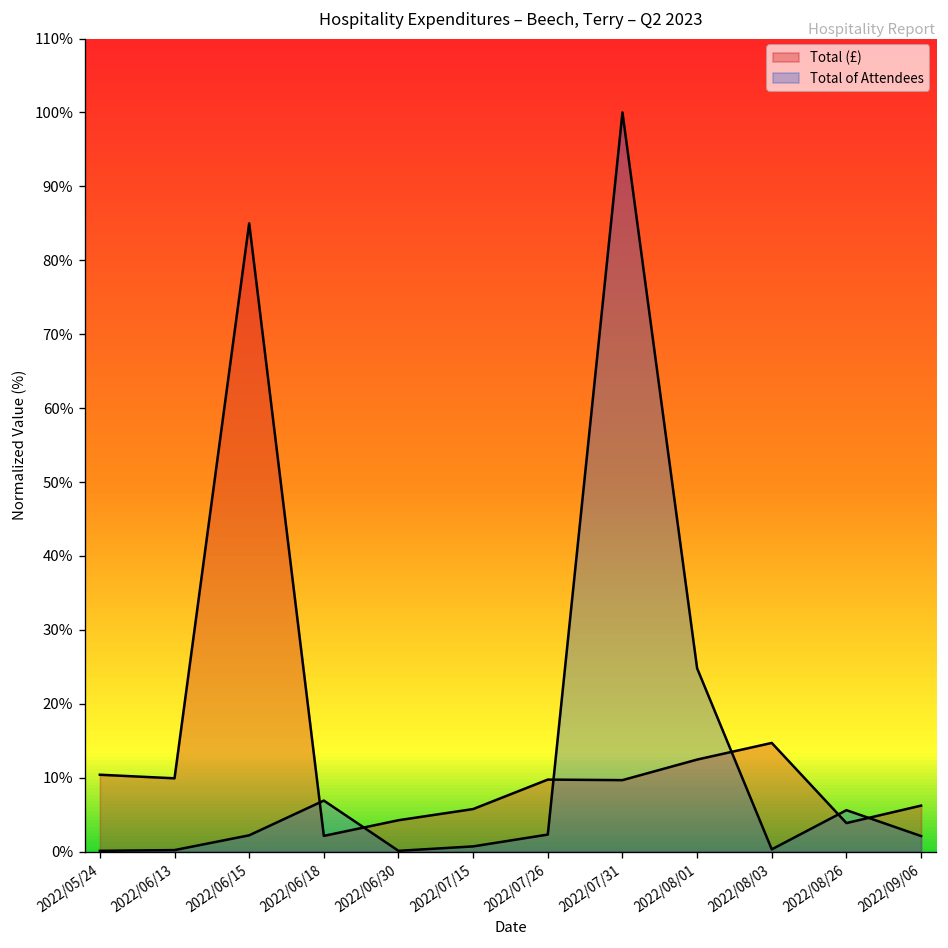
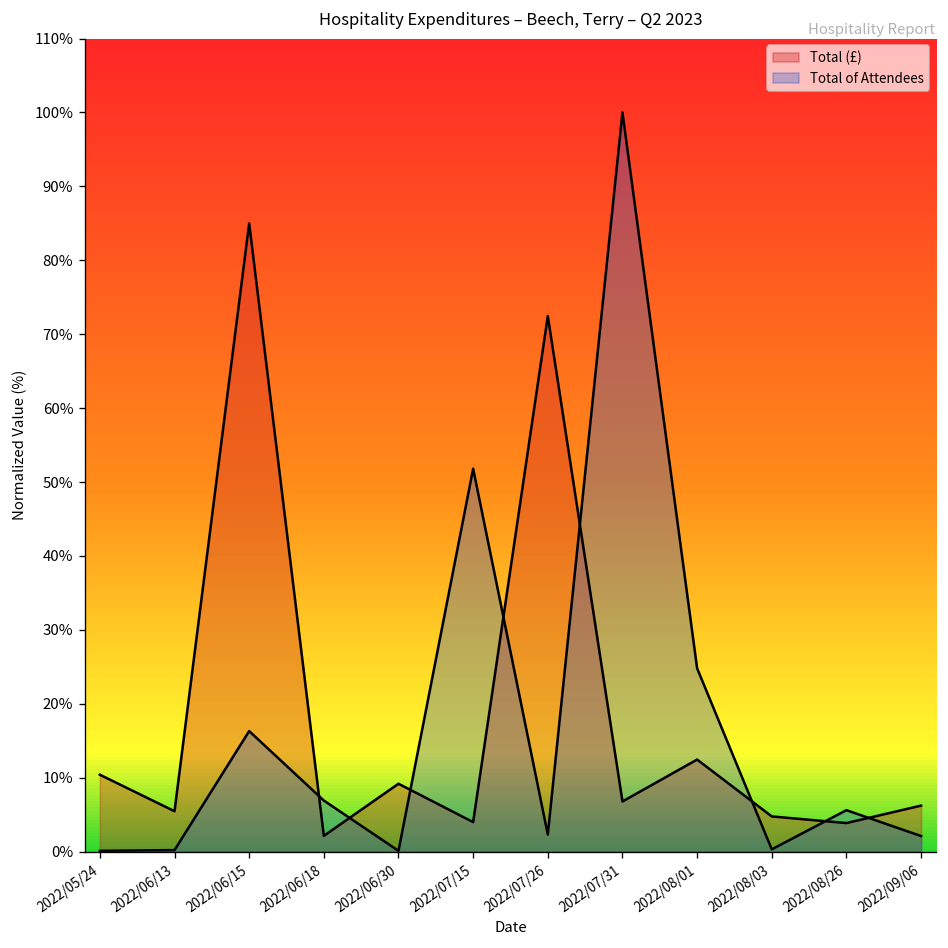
  {
    "Total (£)": {
      "2022/05/24": "10%",
-     "2022/06/13": "10%",
+     "2022/06/13": "5%",
      "2022/06/15": "85%",
      "2022/06/18": "2%",
-     "2022/06/30": "4%",
-     "2022/07/15": "6%",
-     "2022/07/26": "10%",
-     "2022/07/31": "10%",
+     "2022/06/30": "9%",
+     "2022/07/15": "4%",
+     "2022/07/26": "72%",
+     "2022/07/31": "7%",
      "2022/08/01": "12%",
-     "2022/08/03": "15%",
+     "2022/08/03": "5%",
      "2022/08/26": "4%",
      "2022/09/06": "6%"
    },
    "Total of Attendees": {
      "2022/05/24": "0%",
      "2022/06/13": "0%",
-     "2022/06/15": "2%",
+     "2022/06/15": "16%",
      "2022/06/18": "7%",
      "2022/06/30": "0%",
-     "2022/07/15": "1%",
+     "2022/07/15": "52%",
      "2022/07/26": "2%",
      "2022/07/31": "100%",
      "2022/08/01": "25%",
      "2022/08/03": "0%",
      "2022/08/26": "6%",
      "2022/09/06": "2%"
    }
  }
